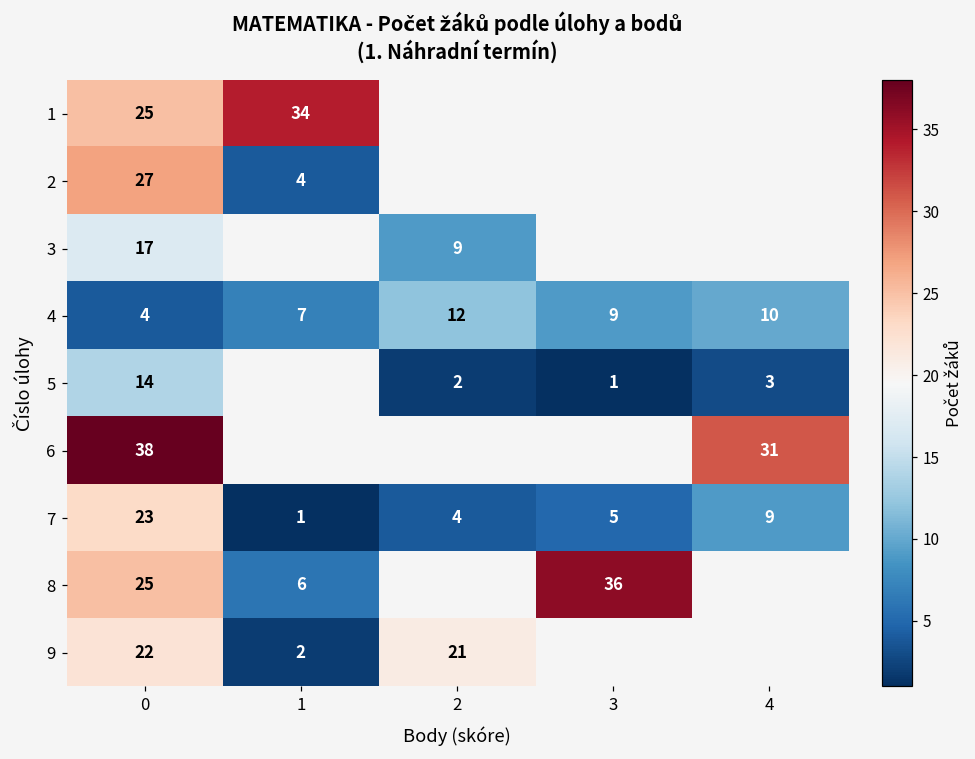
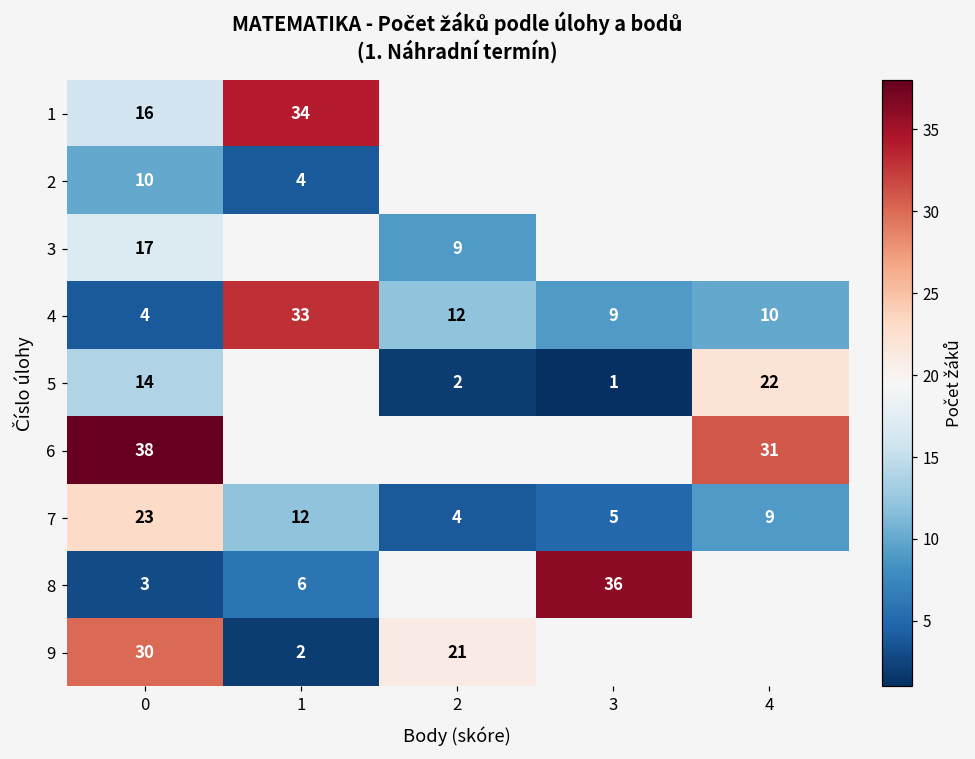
  {
    "1": {
-     "0": 25,
+     "0": 16,
      "1": 34
    },
    "2": {
-     "0": 27,
+     "0": 10,
      "1": 4
    },
    "3": {
      "0": 17,
      "2": 9
    },
    "4": {
      "0": 4,
-     "1": 7,
+     "1": 33,
      "2": 12,
      "3": 9,
      "4": 10
    },
    "5": {
      "0": 14,
      "2": 2,
      "3": 1,
-     "4": 3
+     "4": 22
    },
    "6": {
      "0": 38,
      "4": 31
    },
    "7": {
      "0": 23,
-     "1": 1,
+     "1": 12,
      "2": 4,
      "3": 5,
      "4": 9
    },
    "8": {
-     "0": 25,
+     "0": 3,
      "1": 6,
      "3": 36
    },
    "9": {
-     "0": 22,
+     "0": 30,
      "1": 2,
      "2": 21
    }
  }
